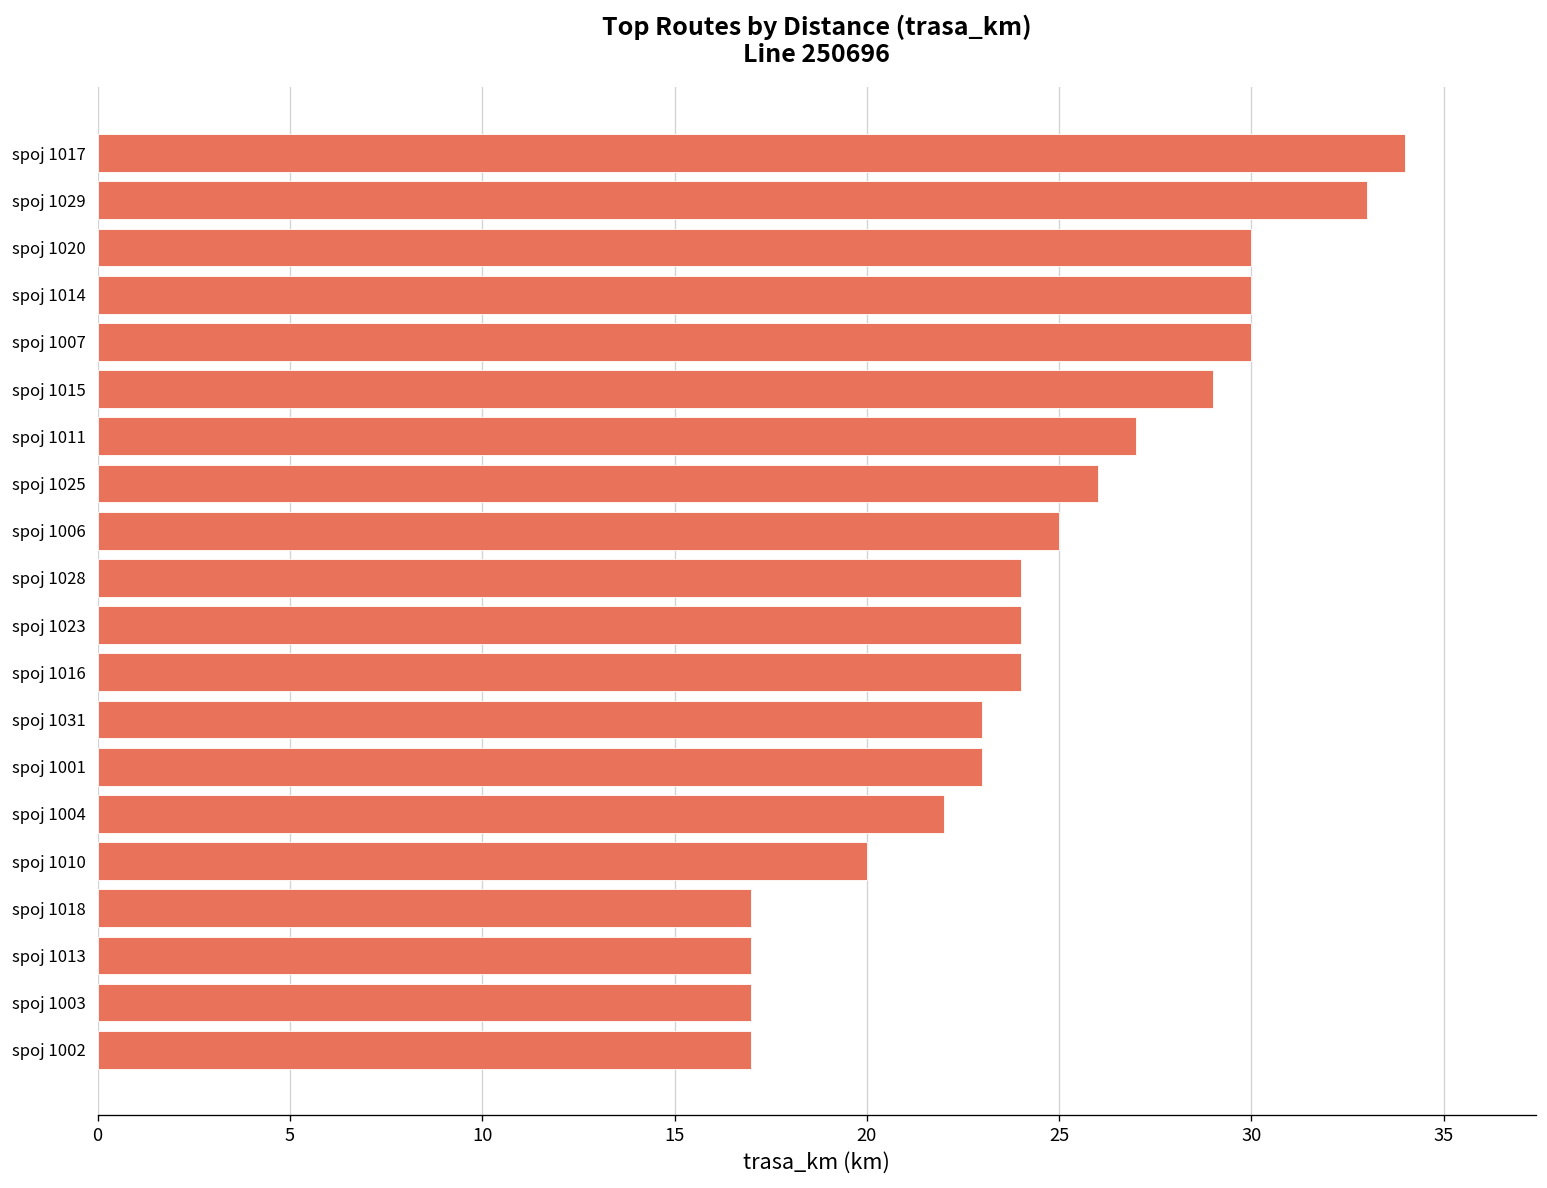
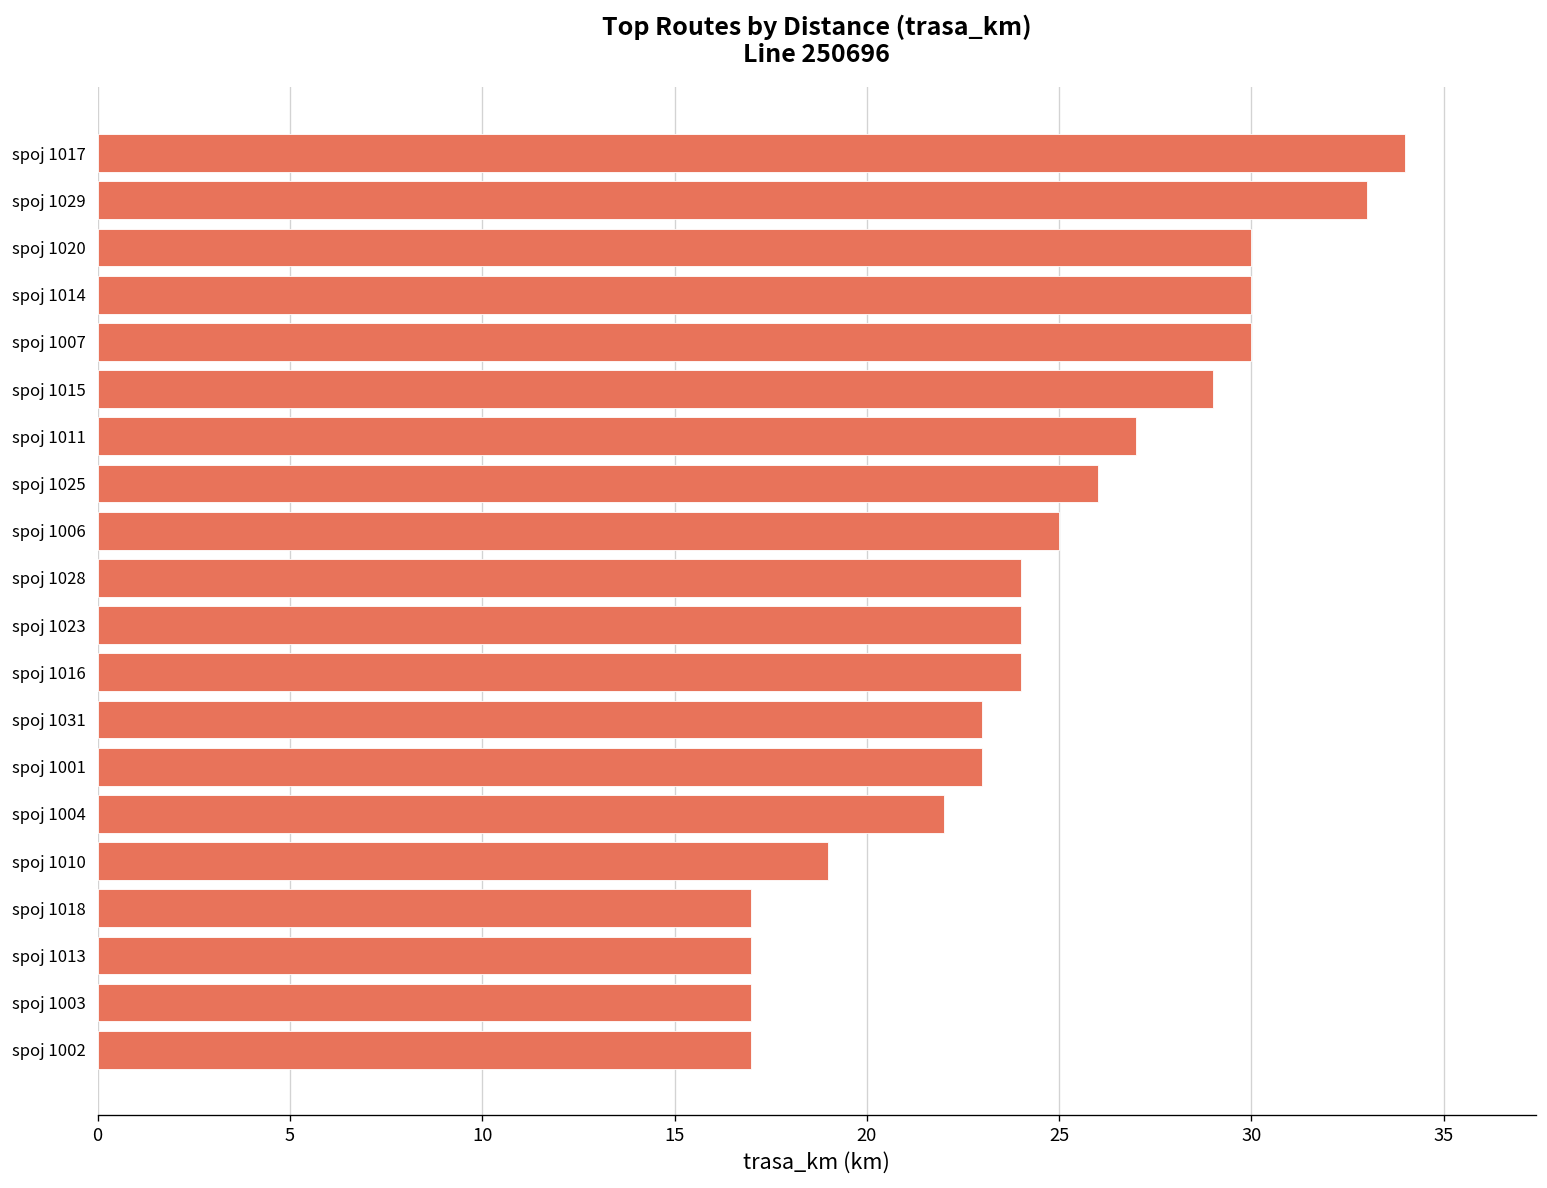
  {
    "spoj 1017": 34,
    "spoj 1029": 33,
    "spoj 1020": 30,
    "spoj 1014": 30,
    "spoj 1007": 30,
    "spoj 1015": 29,
    "spoj 1011": 27,
    "spoj 1025": 26,
    "spoj 1006": 25,
    "spoj 1028": 24,
    "spoj 1023": 24,
    "spoj 1016": 24,
    "spoj 1031": 23,
    "spoj 1001": 23,
    "spoj 1004": 22,
-   "spoj 1010": 20,
+   "spoj 1010": 19,
    "spoj 1018": 17,
    "spoj 1013": 17,
    "spoj 1003": 17,
    "spoj 1002": 17
  }
